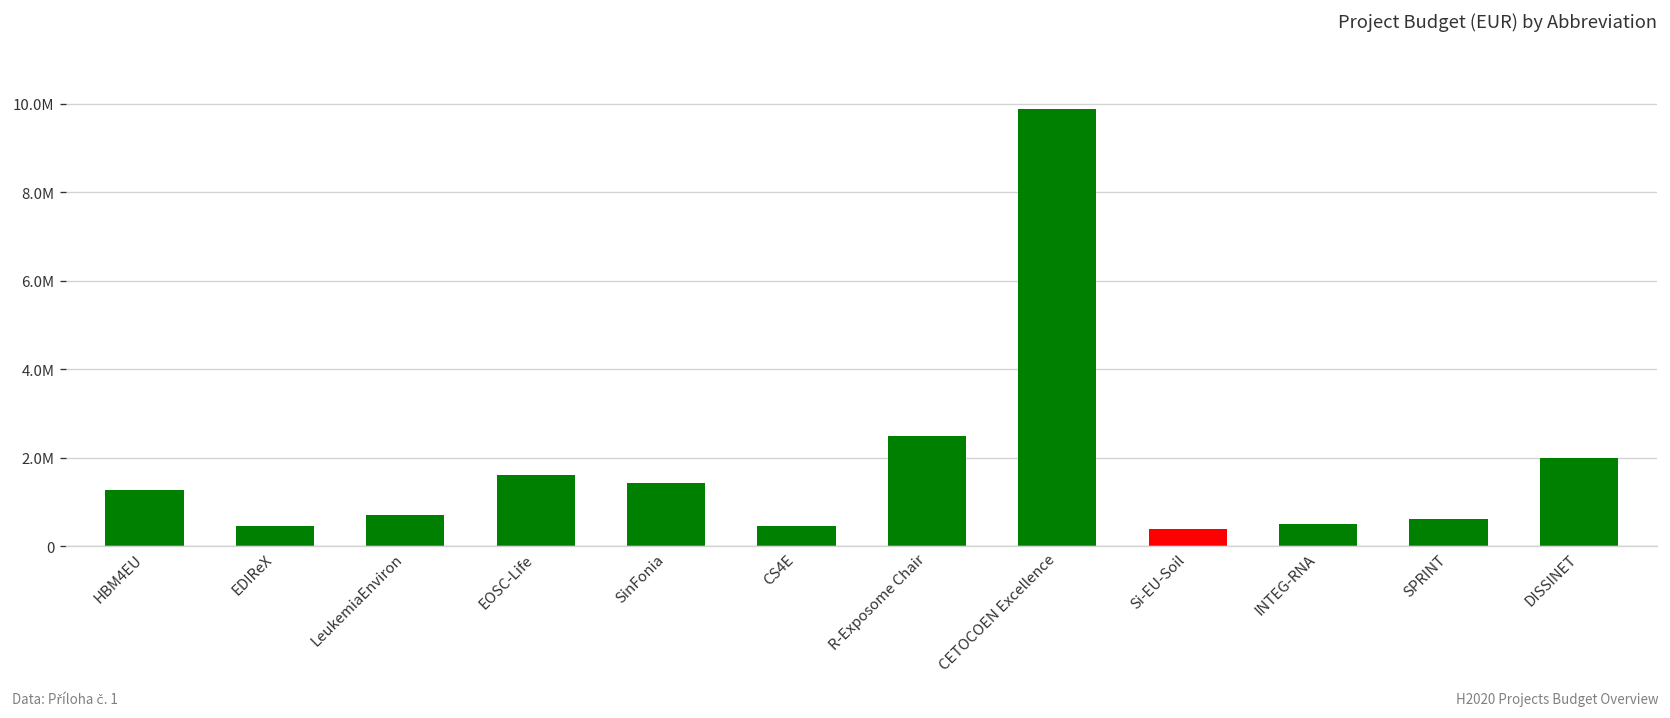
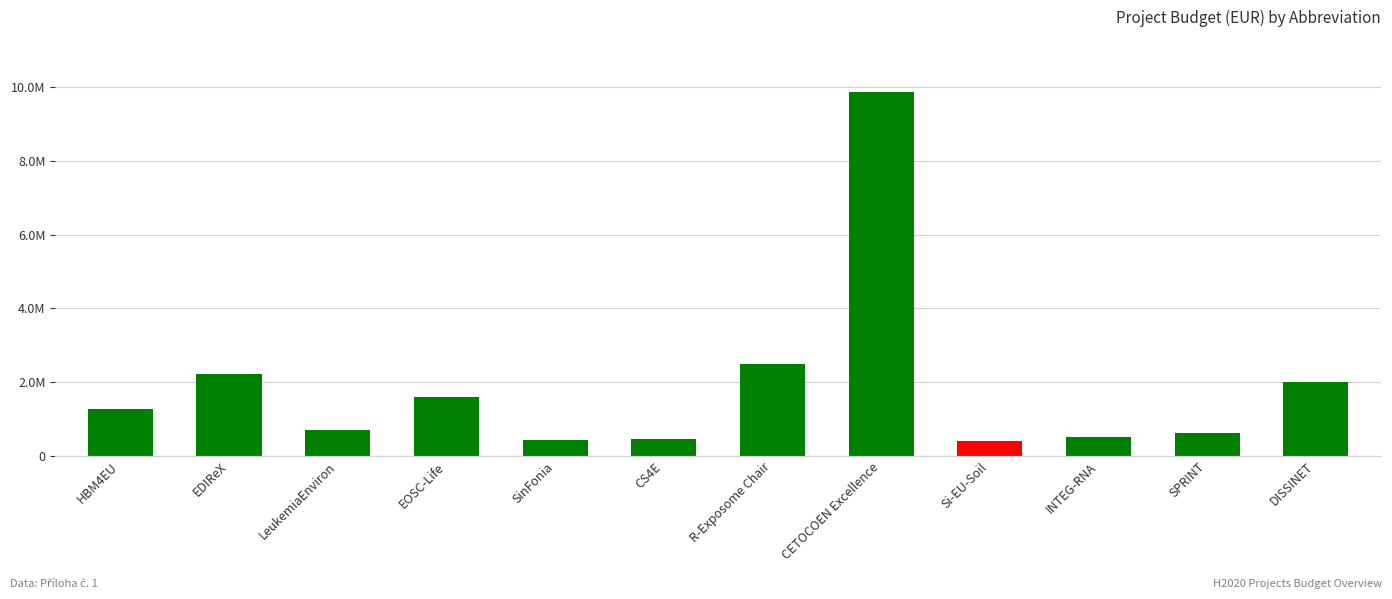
  {
    "HBM4EU": 1300000,
-   "EDIReX": 400000,
+   "EDIReX": 2200000,
    "LeukemiaEnviron": 700000,
    "EOSC-Life": 1600000,
-   "SinFonia": 1400000,
+   "SinFonia": 400000,
    "CS4E": 500000,
    "R-Exposome Chair": 2500000,
    "CETOCOEN Excellence": 9900000,
    "Si-EU-Soil": 400000,
    "INTEG-RNA": 500000,
    "SPRINT": 600000,
    "DISSINET": 2000000
  }
